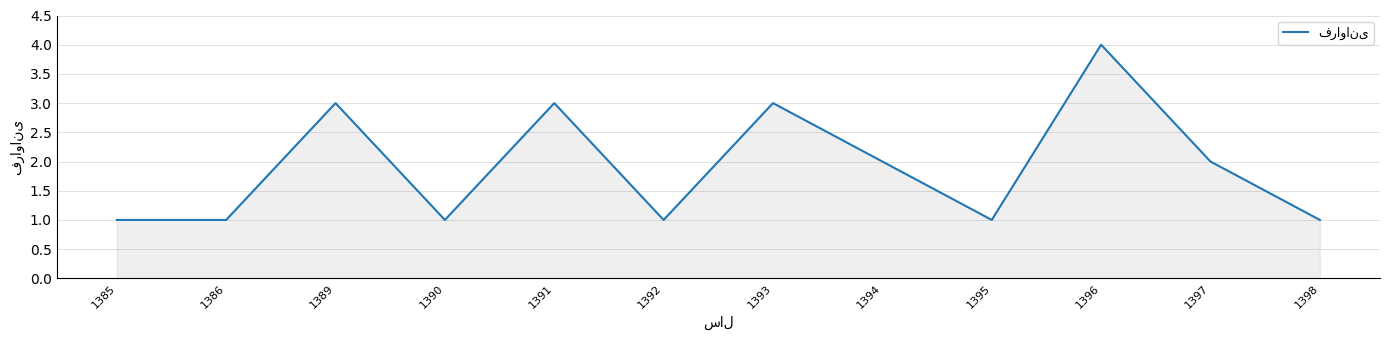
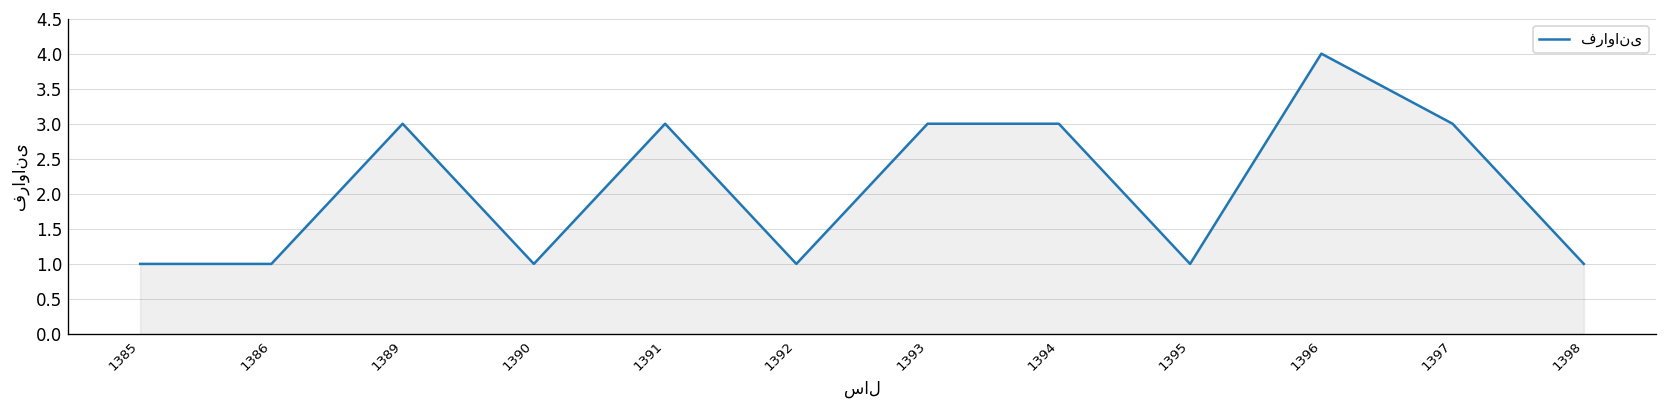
  {
    "1385": 1,
    "1386": 1,
    "1389": 3,
    "1390": 1,
    "1391": 3,
    "1392": 1,
    "1393": 3,
-   "1394": 2,
+   "1394": 3,
    "1395": 1,
    "1396": 4,
-   "1397": 2,
+   "1397": 3,
    "1398": 1
  }
